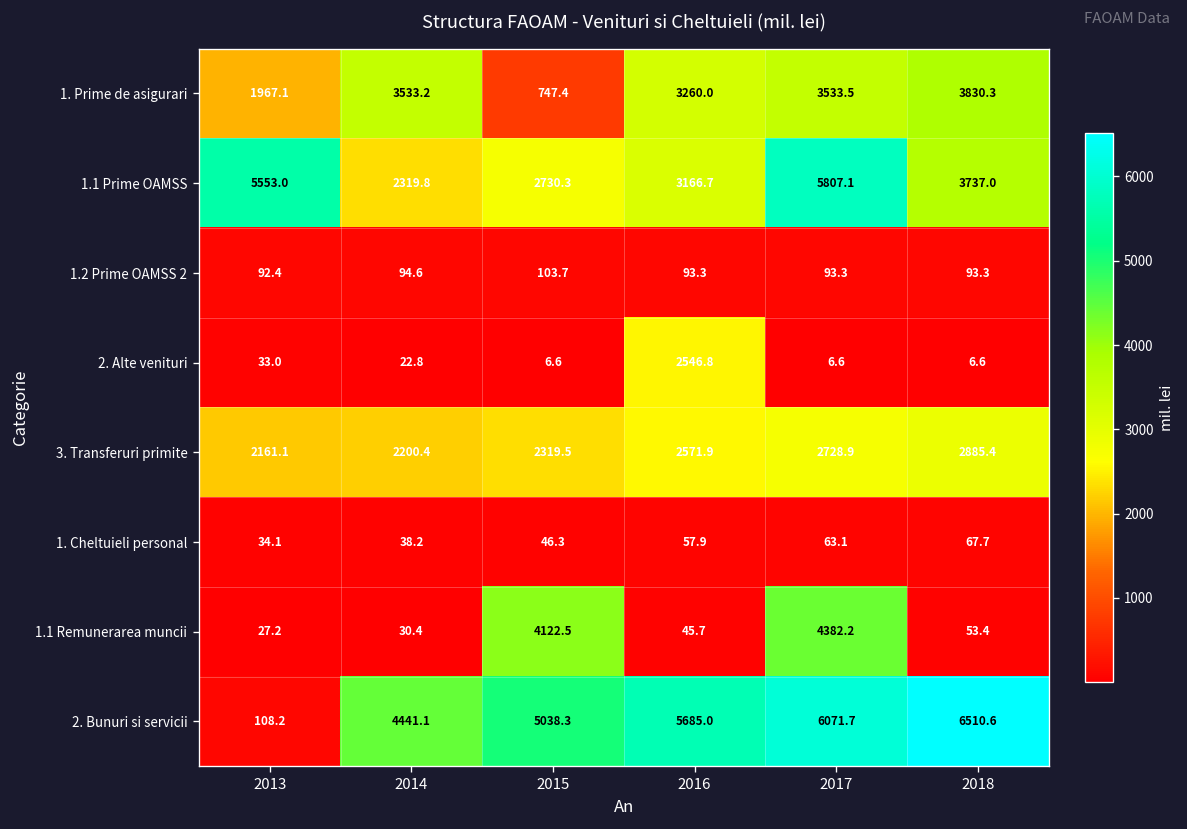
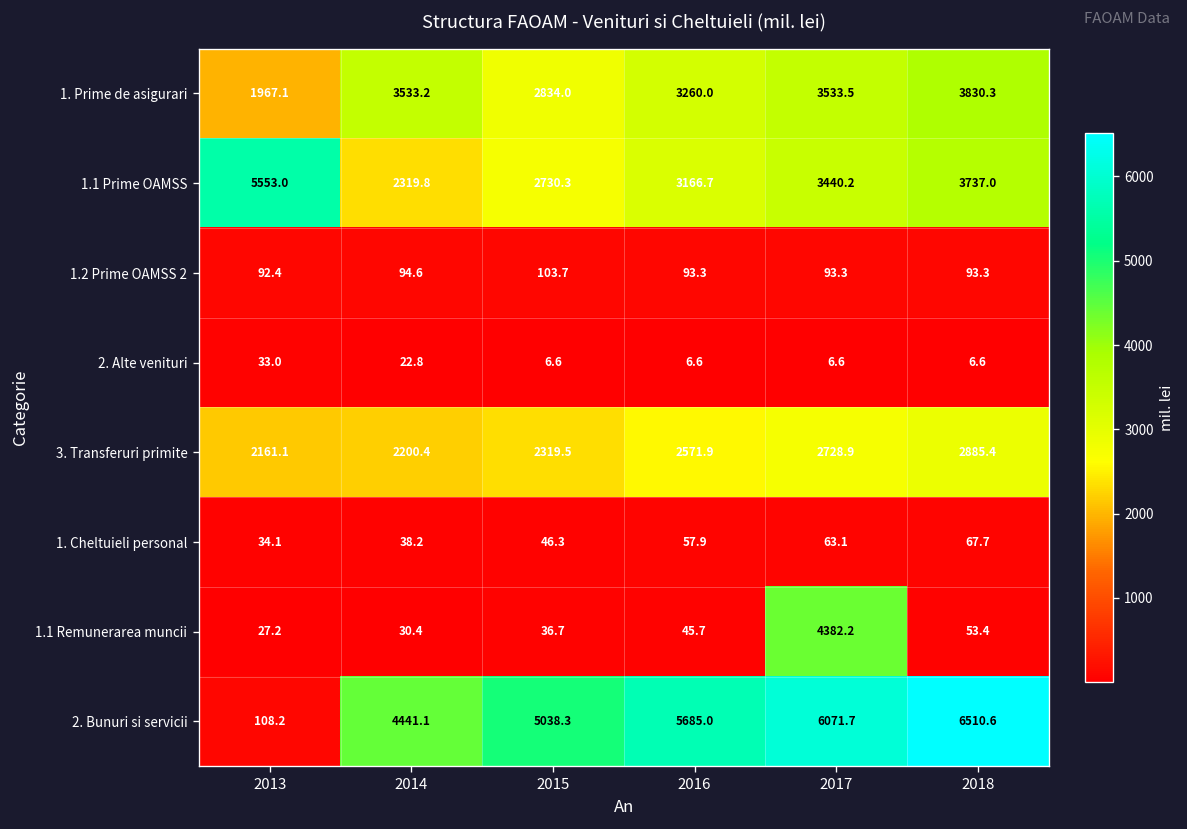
  {
    "1. Prime de asigurari": {
      "2013": 1967.1,
      "2014": 3533.2,
-     "2015": 747.4,
+     "2015": 2834.0,
      "2016": 3260.0,
      "2017": 3533.5,
      "2018": 3830.3
    },
    "1.1 Prime OAMSS": {
      "2013": 5553.0,
      "2014": 2319.8,
      "2015": 2730.3,
      "2016": 3166.7,
-     "2017": 5807.1,
+     "2017": 3440.2,
      "2018": 3737.0
    },
    "1.2 Prime OAMSS 2": {
      "2013": 92.4,
      "2014": 94.6,
      "2015": 103.7,
      "2016": 93.3,
      "2017": 93.3,
      "2018": 93.3
    },
    "2. Alte venituri": {
      "2013": 33.0,
      "2014": 22.8,
      "2015": 6.6,
-     "2016": 2546.8,
+     "2016": 6.6,
      "2017": 6.6,
      "2018": 6.6
    },
    "3. Transferuri primite": {
      "2013": 2161.1,
      "2014": 2200.4,
      "2015": 2319.5,
      "2016": 2571.9,
      "2017": 2728.9,
      "2018": 2885.4
    },
    "1. Cheltuieli personal": {
      "2013": 34.1,
      "2014": 38.2,
      "2015": 46.3,
      "2016": 57.9,
      "2017": 63.1,
      "2018": 67.7
    },
    "1.1 Remunerarea muncii": {
      "2013": 27.2,
      "2014": 30.4,
-     "2015": 4122.5,
+     "2015": 36.7,
      "2016": 45.7,
      "2017": 4382.2,
      "2018": 53.4
    },
    "2. Bunuri si servicii": {
      "2013": 108.2,
      "2014": 4441.1,
      "2015": 5038.3,
      "2016": 5685.0,
      "2017": 6071.7,
      "2018": 6510.6
    }
  }
